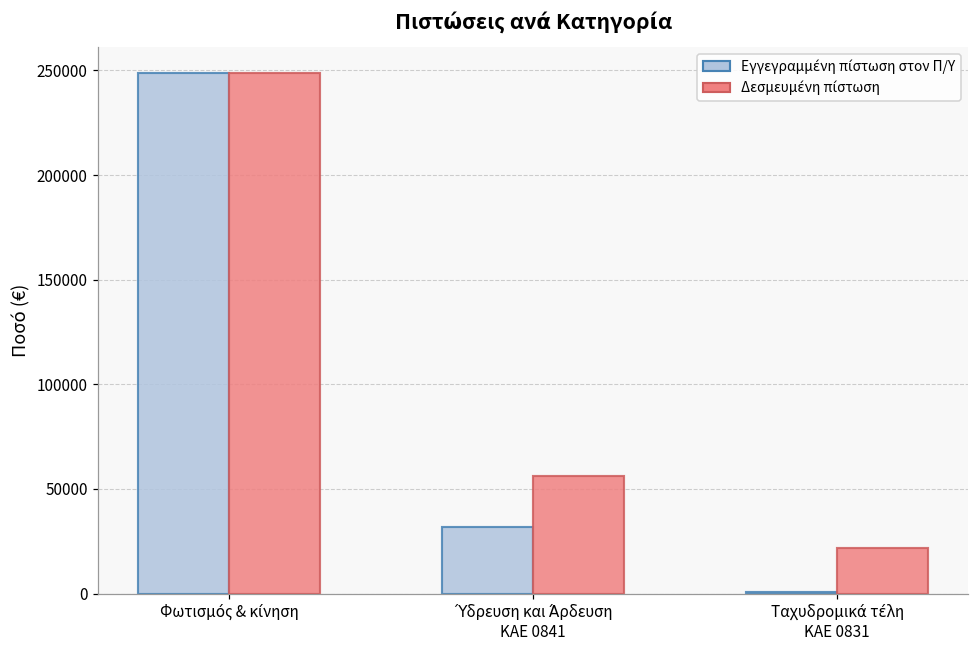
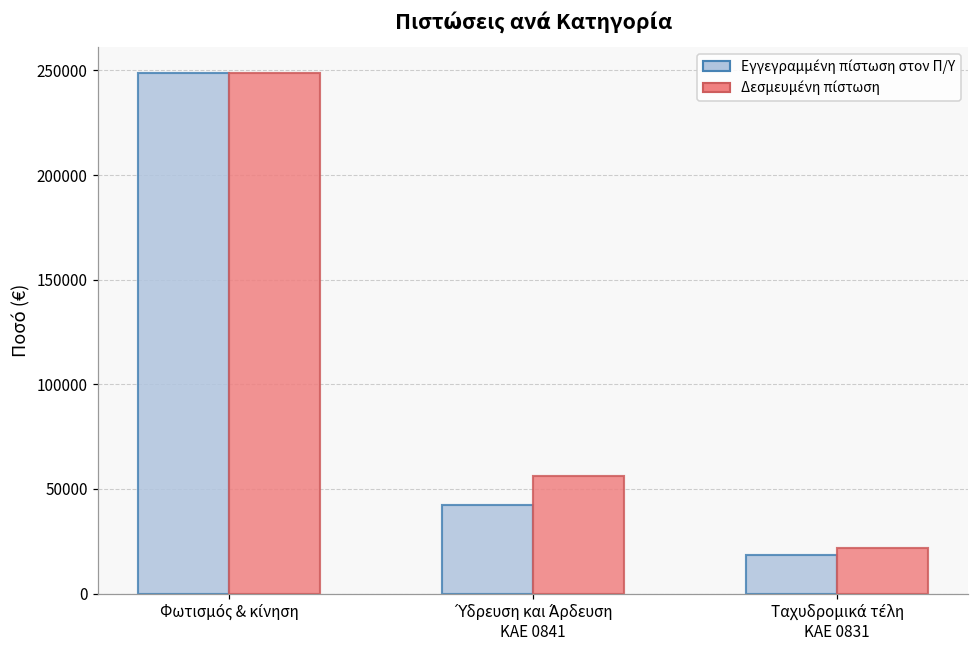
  {
    "Εγγεγραμμένη πίστωση στον Π/Υ": {
      "Φωτισμός & κίνηση": 249000,
-     "Ύδρευση και Άρδευση ΚΑΕ 0841": 32000,
-     "Ταχυδρομικά τέλη ΚΑΕ 0831": 1000
+     "Ύδρευση και Άρδευση ΚΑΕ 0841": 42000,
+     "Ταχυδρομικά τέλη ΚΑΕ 0831": 18000
    },
    "Δεσμευμένη πίστωση": {
      "Φωτισμός & κίνηση": 249000,
      "Ύδρευση και Άρδευση ΚΑΕ 0841": 56000,
      "Ταχυδρομικά τέλη ΚΑΕ 0831": 22000
    }
  }
